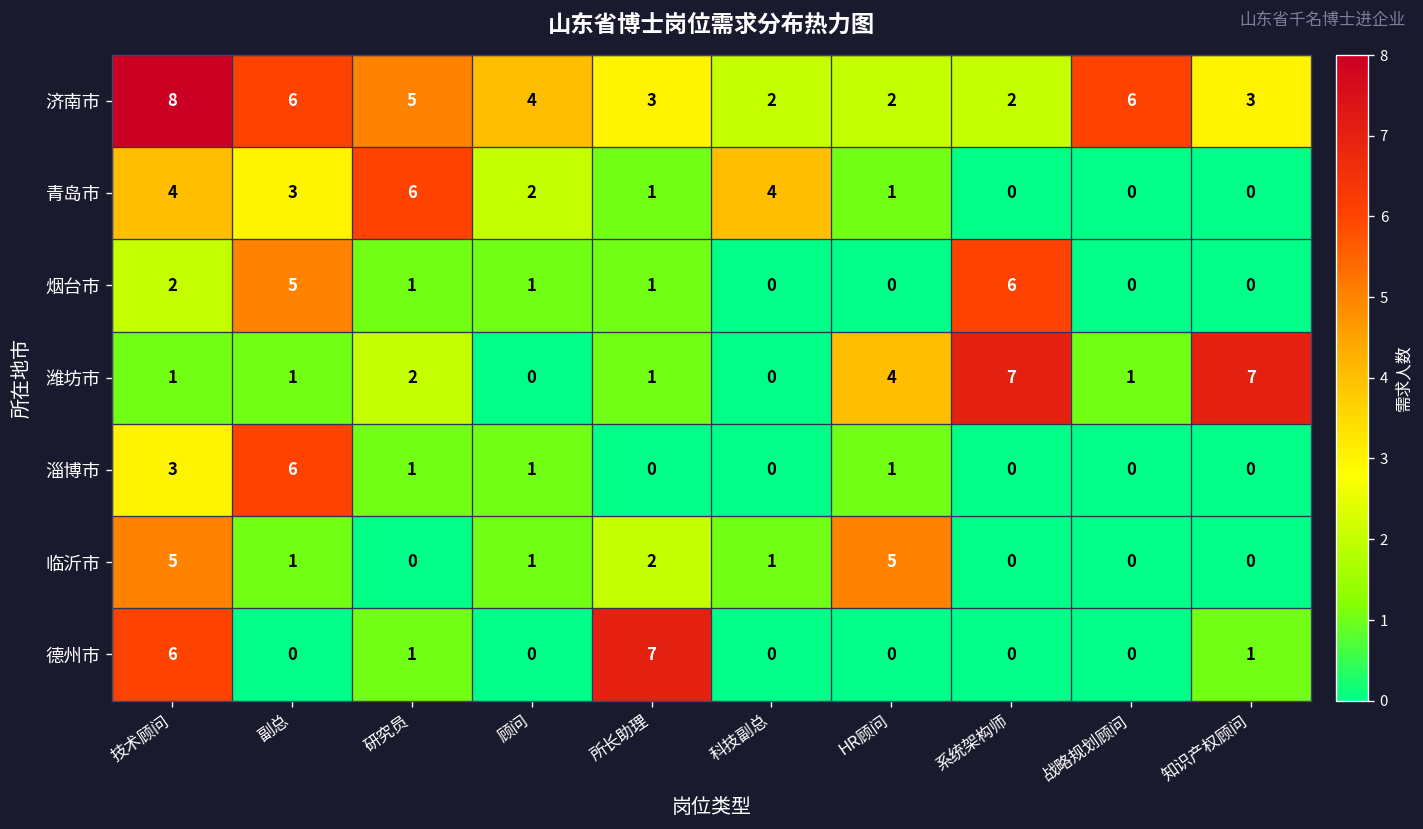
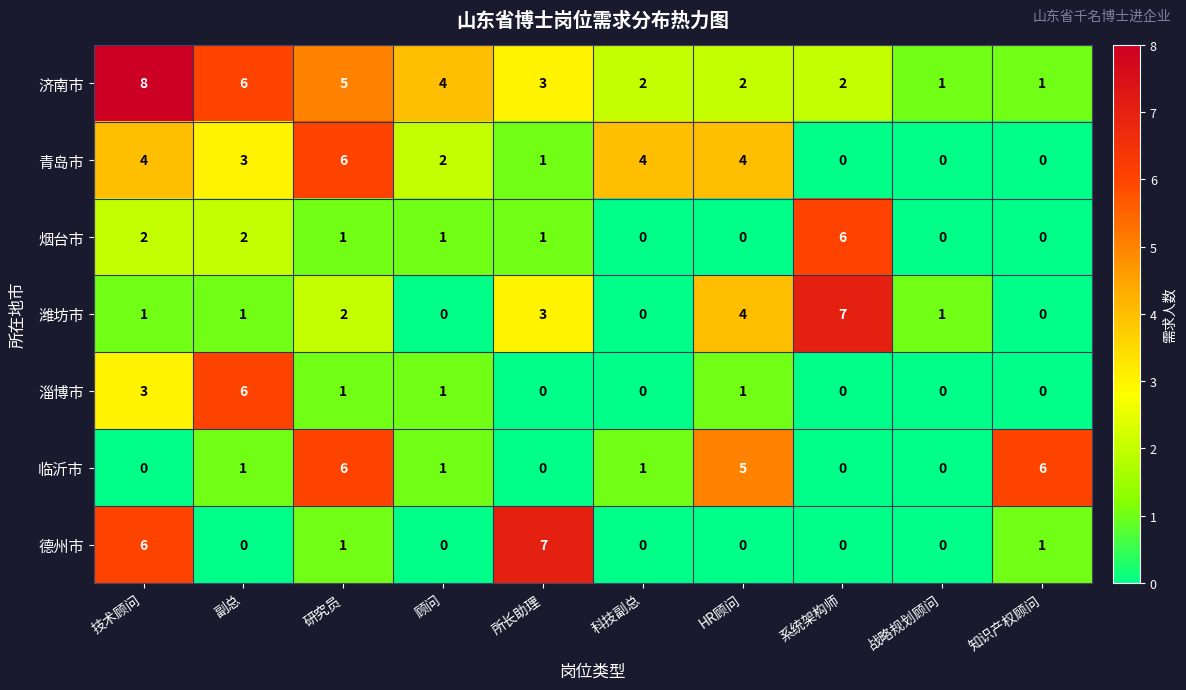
  {
    "济南市": {
      "技术顾问": 8,
      "副总": 6,
      "研究员": 5,
      "顾问": 4,
      "所长助理": 3,
      "科技副总": 2,
      "HR顾问": 2,
      "系统架构师": 2,
-     "战略规划顾问": 6,
-     "知识产权顾问": 3
+     "战略规划顾问": 1,
+     "知识产权顾问": 1
    },
    "青岛市": {
      "技术顾问": 4,
      "副总": 3,
      "研究员": 6,
      "顾问": 2,
      "所长助理": 1,
      "科技副总": 4,
-     "HR顾问": 1,
+     "HR顾问": 4,
      "系统架构师": 0,
      "战略规划顾问": 0,
      "知识产权顾问": 0
    },
    "烟台市": {
      "技术顾问": 2,
-     "副总": 5,
+     "副总": 2,
      "研究员": 1,
      "顾问": 1,
      "所长助理": 1,
      "科技副总": 0,
      "HR顾问": 0,
      "系统架构师": 6,
      "战略规划顾问": 0,
      "知识产权顾问": 0
    },
    "潍坊市": {
      "技术顾问": 1,
      "副总": 1,
      "研究员": 2,
      "顾问": 0,
-     "所长助理": 1,
+     "所长助理": 3,
      "科技副总": 0,
      "HR顾问": 4,
      "系统架构师": 7,
      "战略规划顾问": 1,
-     "知识产权顾问": 7
+     "知识产权顾问": 0
    },
    "淄博市": {
      "技术顾问": 3,
      "副总": 6,
      "研究员": 1,
      "顾问": 1,
      "所长助理": 0,
      "科技副总": 0,
      "HR顾问": 1,
      "系统架构师": 0,
      "战略规划顾问": 0,
      "知识产权顾问": 0
    },
    "临沂市": {
-     "技术顾问": 5,
+     "技术顾问": 0,
      "副总": 1,
-     "研究员": 0,
+     "研究员": 6,
      "顾问": 1,
-     "所长助理": 2,
+     "所长助理": 0,
      "科技副总": 1,
      "HR顾问": 5,
      "系统架构师": 0,
      "战略规划顾问": 0,
-     "知识产权顾问": 0
+     "知识产权顾问": 6
    },
    "德州市": {
      "技术顾问": 6,
      "副总": 0,
      "研究员": 1,
      "顾问": 0,
      "所长助理": 7,
      "科技副总": 0,
      "HR顾问": 0,
      "系统架构师": 0,
      "战略规划顾问": 0,
      "知识产权顾问": 1
    }
  }
